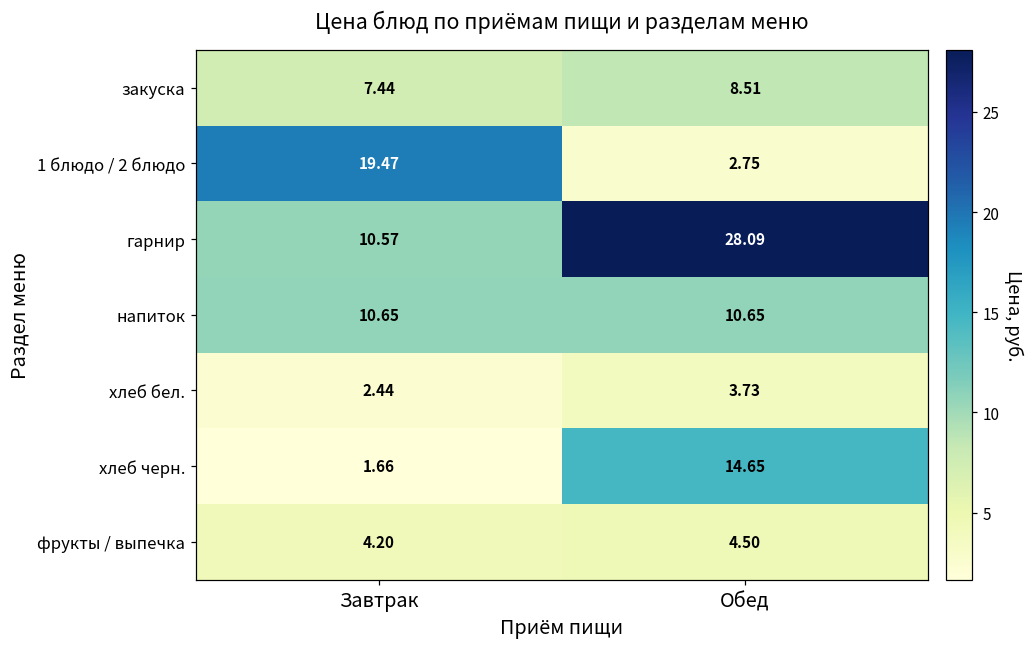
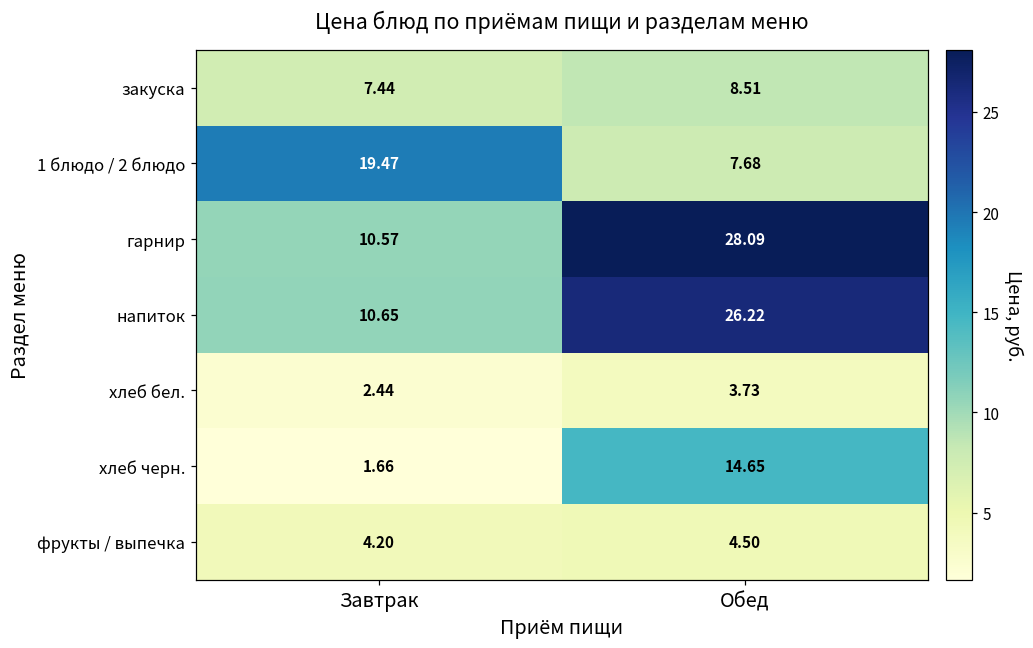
  {
    "закуска": {
      "Завтрак": 7.44,
      "Обед": 8.51
    },
    "1 блюдо / 2 блюдо": {
      "Завтрак": 19.47,
-     "Обед": 2.75
+     "Обед": 7.68
    },
    "гарнир": {
      "Завтрак": 10.57,
      "Обед": 28.09
    },
    "напиток": {
      "Завтрак": 10.65,
-     "Обед": 10.65
+     "Обед": 26.22
    },
    "хлеб бел.": {
      "Завтрак": 2.44,
      "Обед": 3.73
    },
    "хлеб черн.": {
      "Завтрак": 1.66,
      "Обед": 14.65
    },
    "фрукты / выпечка": {
      "Завтрак": 4.20,
      "Обед": 4.50
    }
  }
